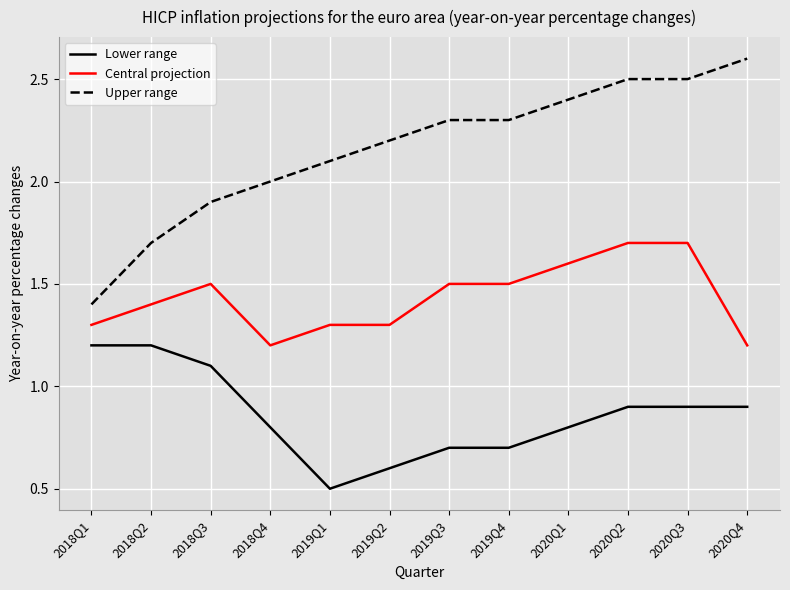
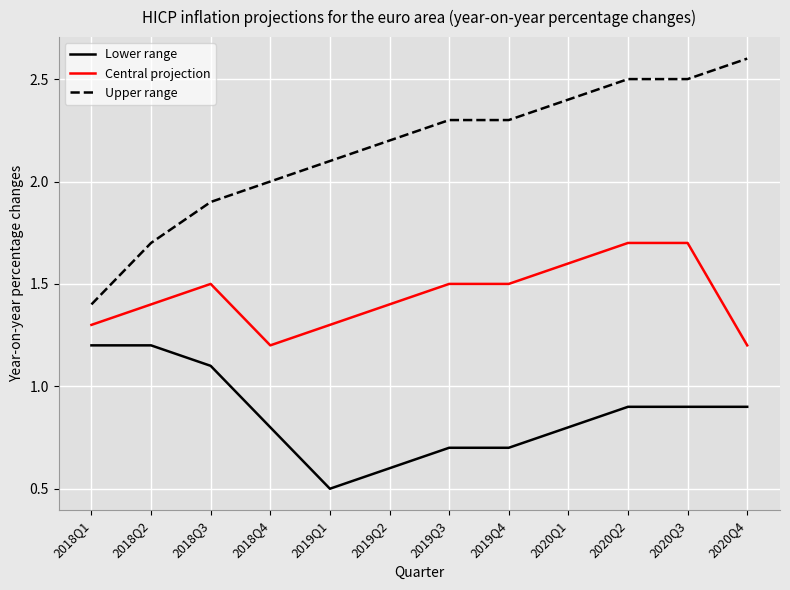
  {
    "Central projection": {
      "2018Q1": 1.3,
      "2018Q2": 1.4,
      "2018Q3": 1.5,
      "2018Q4": 1.2,
      "2019Q1": 1.3,
-     "2019Q2": 1.3,
+     "2019Q2": 1.4,
      "2019Q3": 1.5,
      "2019Q4": 1.5,
      "2020Q1": 1.6,
      "2020Q2": 1.7,
      "2020Q3": 1.7,
      "2020Q4": 1.2
    }
  }
